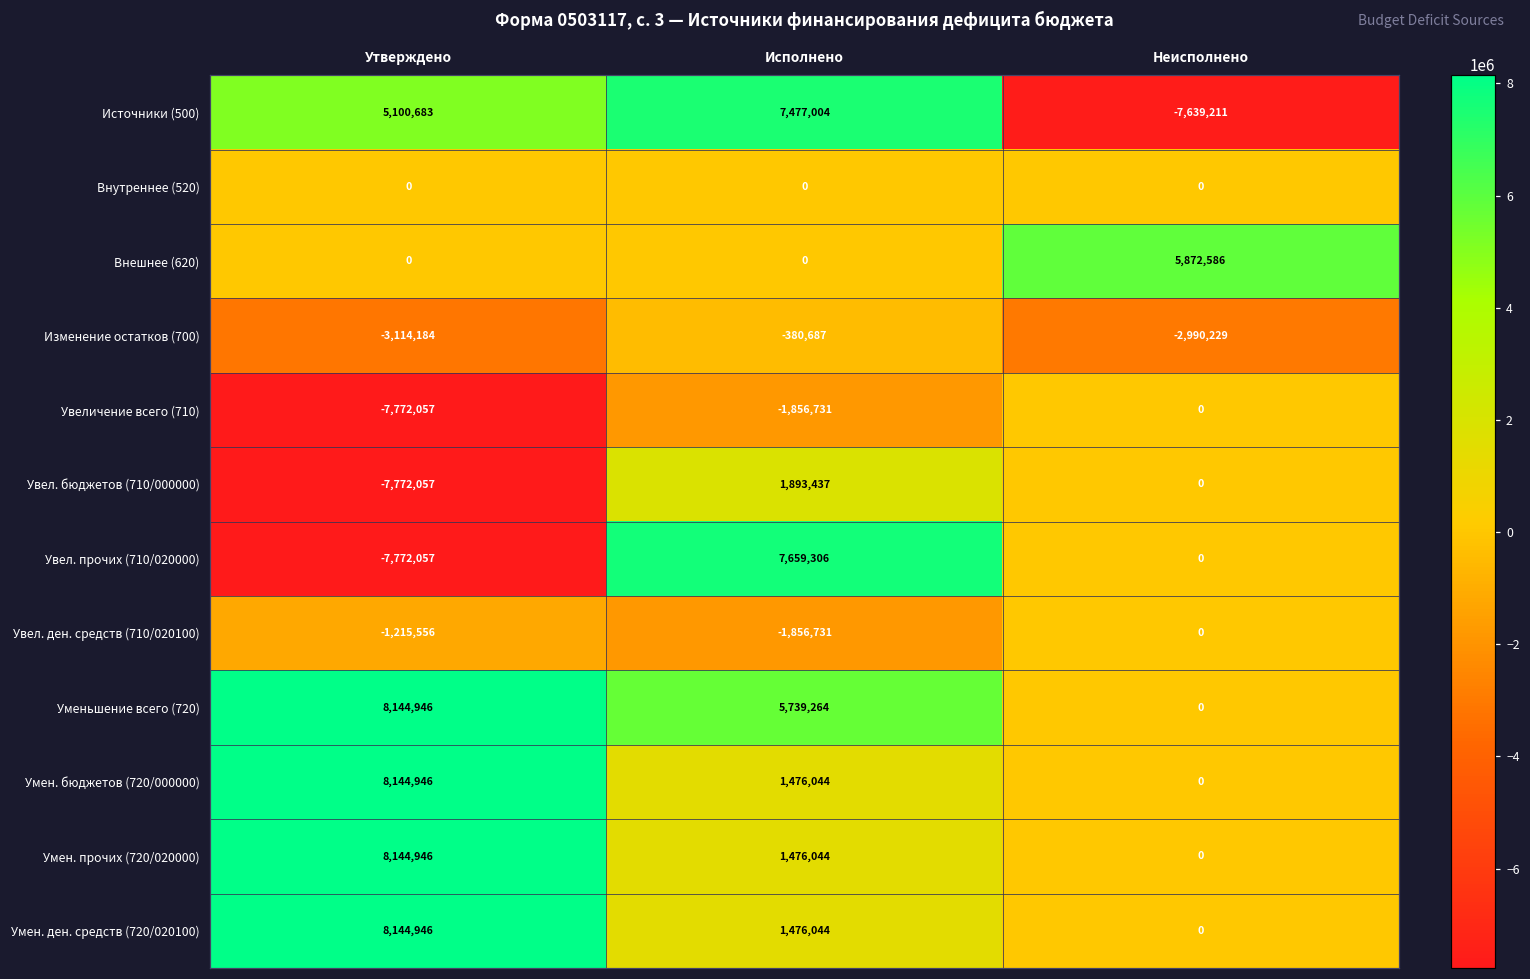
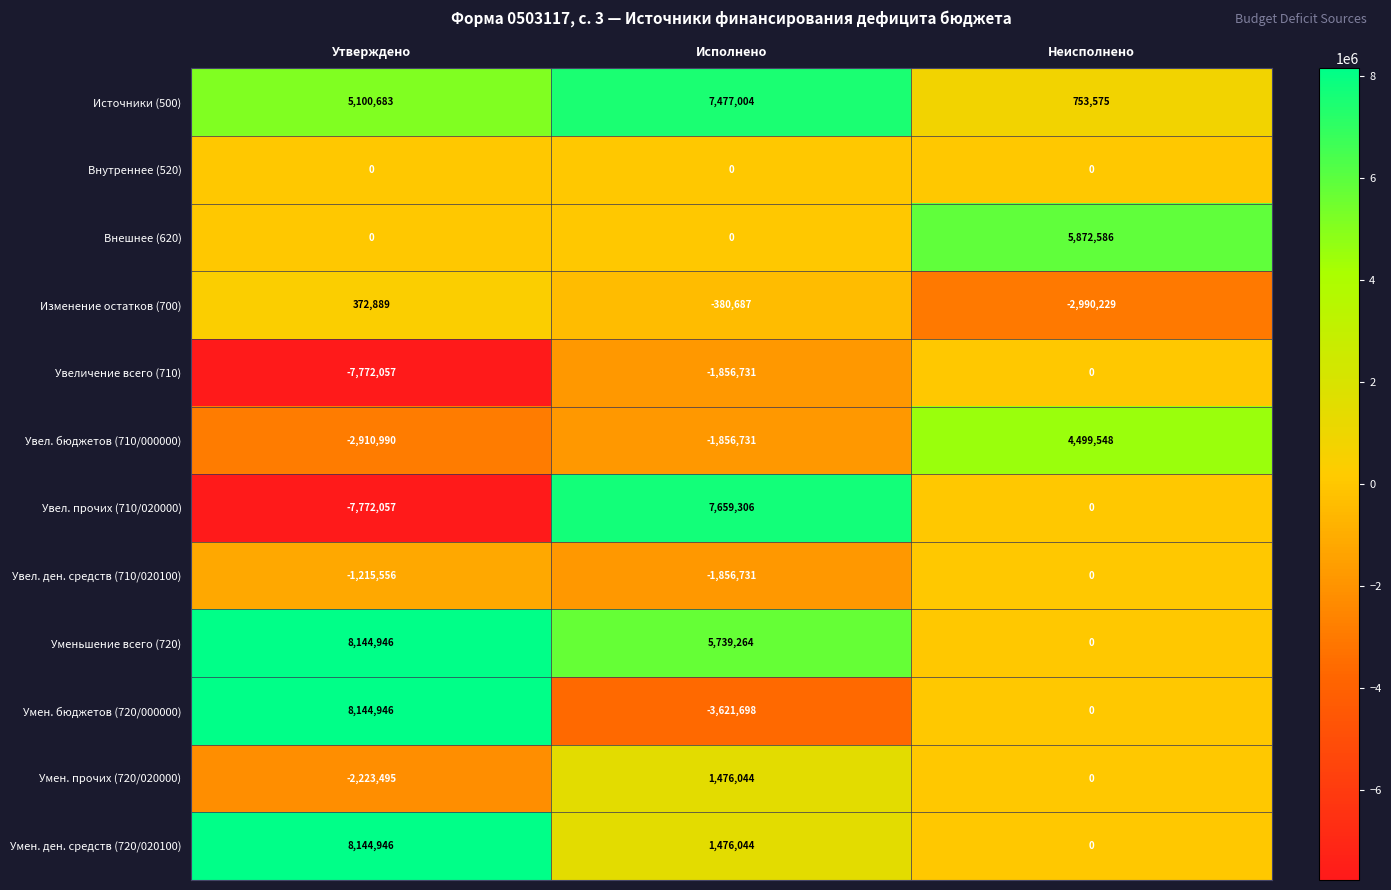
  {
    "Источники (500)": {
      "Утверждено": "5,100,683",
      "Исполнено": "7,477,004",
-     "Неисполнено": "-7,639,211"
+     "Неисполнено": "753,575"
    },
    "Внутреннее (520)": {
      "Утверждено": "0",
      "Исполнено": "0",
      "Неисполнено": "0"
    },
    "Внешнее (620)": {
      "Утверждено": "0",
      "Исполнено": "0",
      "Неисполнено": "5,872,586"
    },
    "Изменение остатков (700)": {
-     "Утверждено": "-3,114,184",
+     "Утверждено": "372,889",
      "Исполнено": "-380,687",
      "Неисполнено": "-2,990,229"
    },
    "Увеличение всего (710)": {
      "Утверждено": "-7,772,057",
      "Исполнено": "-1,856,731",
      "Неисполнено": "0"
    },
    "Увел. бюджетов (710/000000)": {
-     "Утверждено": "-7,772,057",
-     "Исполнено": "1,893,437",
-     "Неисполнено": "0"
+     "Утверждено": "-2,910,990",
+     "Исполнено": "-1,856,731",
+     "Неисполнено": "4,499,548"
    },
    "Увел. прочих (710/020000)": {
      "Утверждено": "-7,772,057",
      "Исполнено": "7,659,306",
      "Неисполнено": "0"
    },
    "Увел. ден. средств (710/020100)": {
      "Утверждено": "-1,215,556",
      "Исполнено": "-1,856,731",
      "Неисполнено": "0"
    },
    "Уменьшение всего (720)": {
      "Утверждено": "8,144,946",
      "Исполнено": "5,739,264",
      "Неисполнено": "0"
    },
    "Умен. бюджетов (720/000000)": {
      "Утверждено": "8,144,946",
-     "Исполнено": "1,476,044",
+     "Исполнено": "-3,621,698",
      "Неисполнено": "0"
    },
    "Умен. прочих (720/020000)": {
-     "Утверждено": "8,144,946",
+     "Утверждено": "-2,223,495",
      "Исполнено": "1,476,044",
      "Неисполнено": "0"
    },
    "Умен. ден. средств (720/020100)": {
      "Утверждено": "8,144,946",
      "Исполнено": "1,476,044",
      "Неисполнено": "0"
    }
  }
